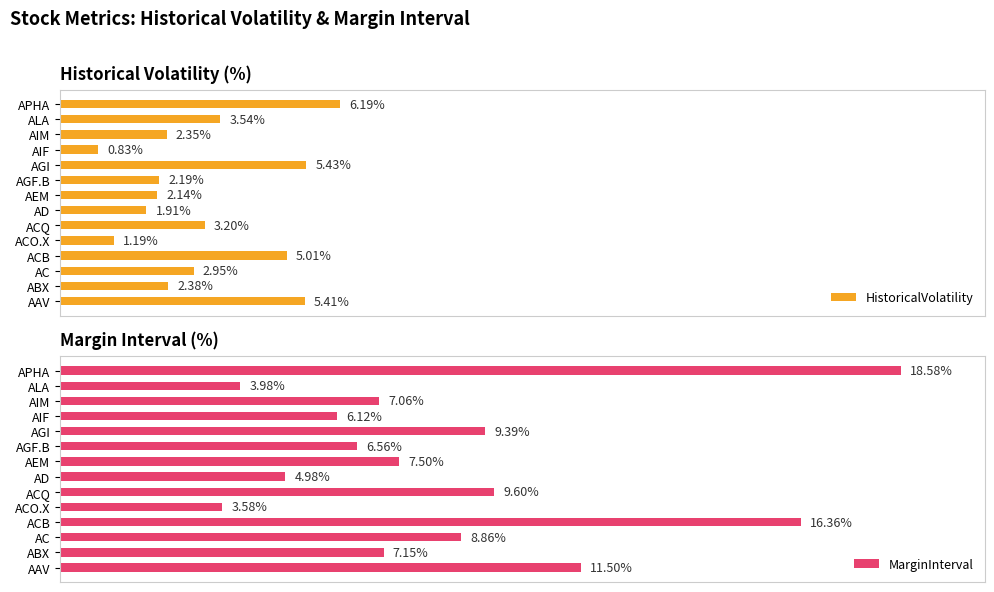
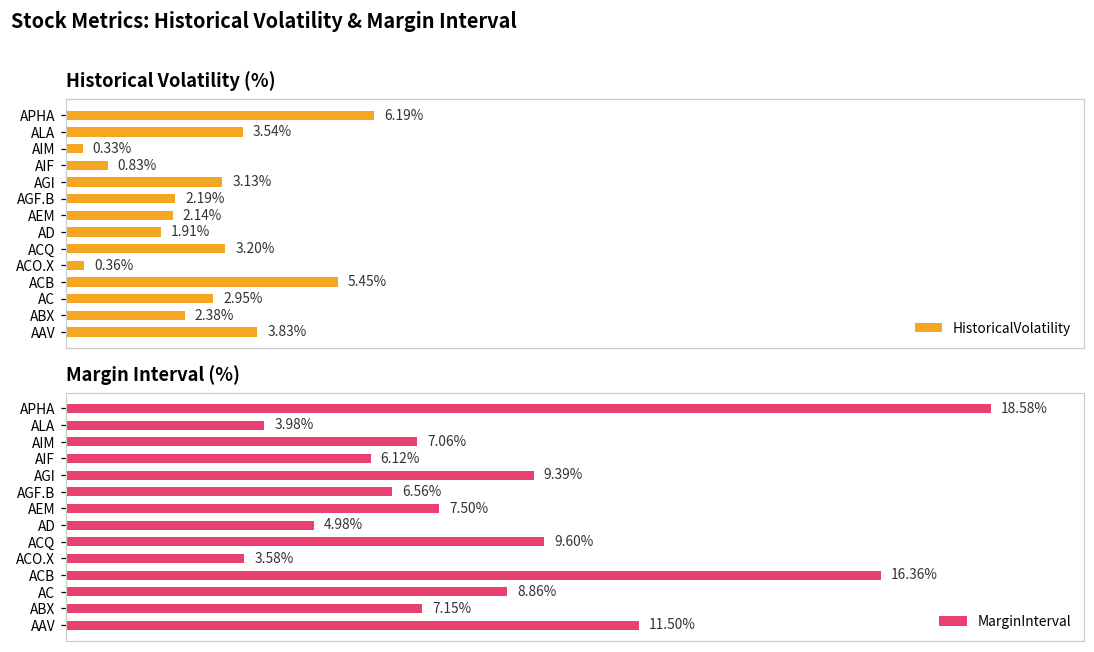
  {
    "Historical Volatility (%)": {
      "APHA": "6.19%",
      "ALA": "3.54%",
-     "AIM": "2.35%",
+     "AIM": "0.33%",
      "AIF": "0.83%",
-     "AGI": "5.43%",
+     "AGI": "3.13%",
      "AGF.B": "2.19%",
      "AEM": "2.14%",
      "AD": "1.91%",
      "ACQ": "3.20%",
-     "ACO.X": "1.19%",
-     "ACB": "5.01%",
+     "ACO.X": "0.36%",
+     "ACB": "5.45%",
      "AC": "2.95%",
      "ABX": "2.38%",
-     "AAV": "5.41%"
+     "AAV": "3.83%"
    },
    "Margin Interval (%)": {
      "APHA": "18.58%",
      "ALA": "3.98%",
      "AIM": "7.06%",
      "AIF": "6.12%",
      "AGI": "9.39%",
      "AGF.B": "6.56%",
      "AEM": "7.50%",
      "AD": "4.98%",
      "ACQ": "9.60%",
      "ACO.X": "3.58%",
      "ACB": "16.36%",
      "AC": "8.86%",
      "ABX": "7.15%",
      "AAV": "11.50%"
    }
  }
